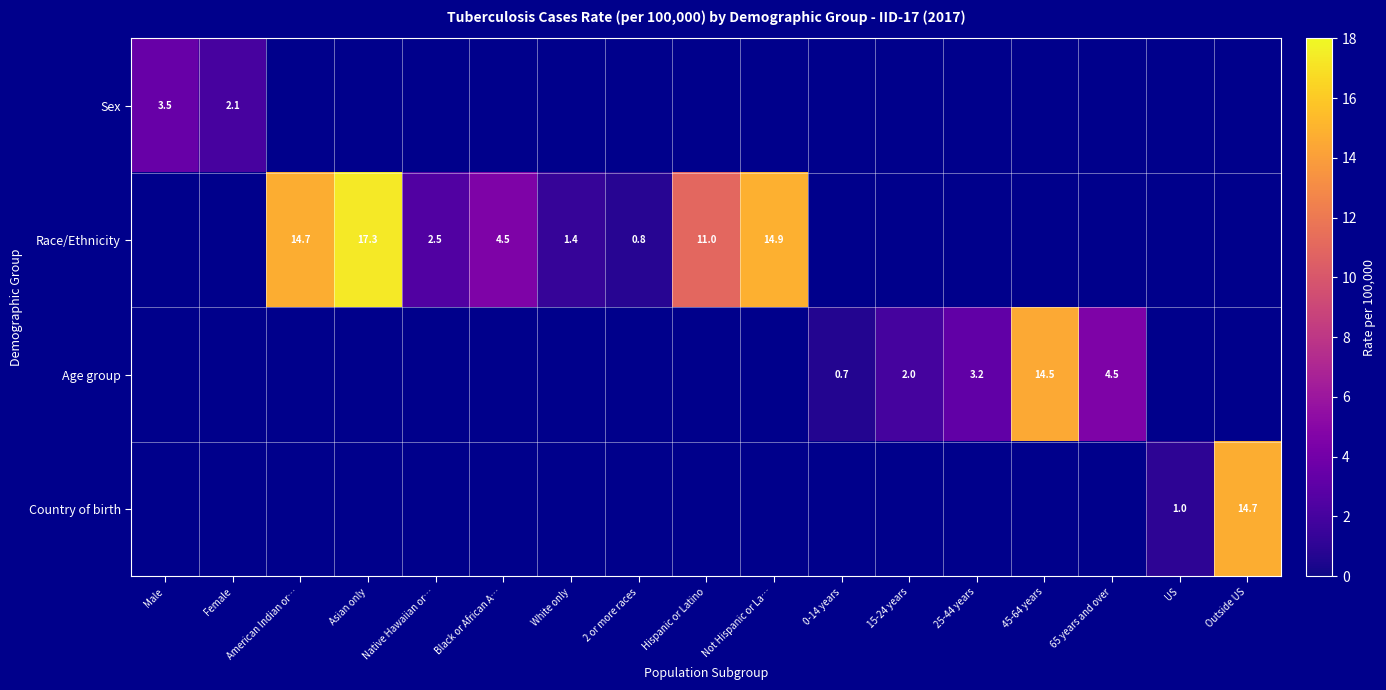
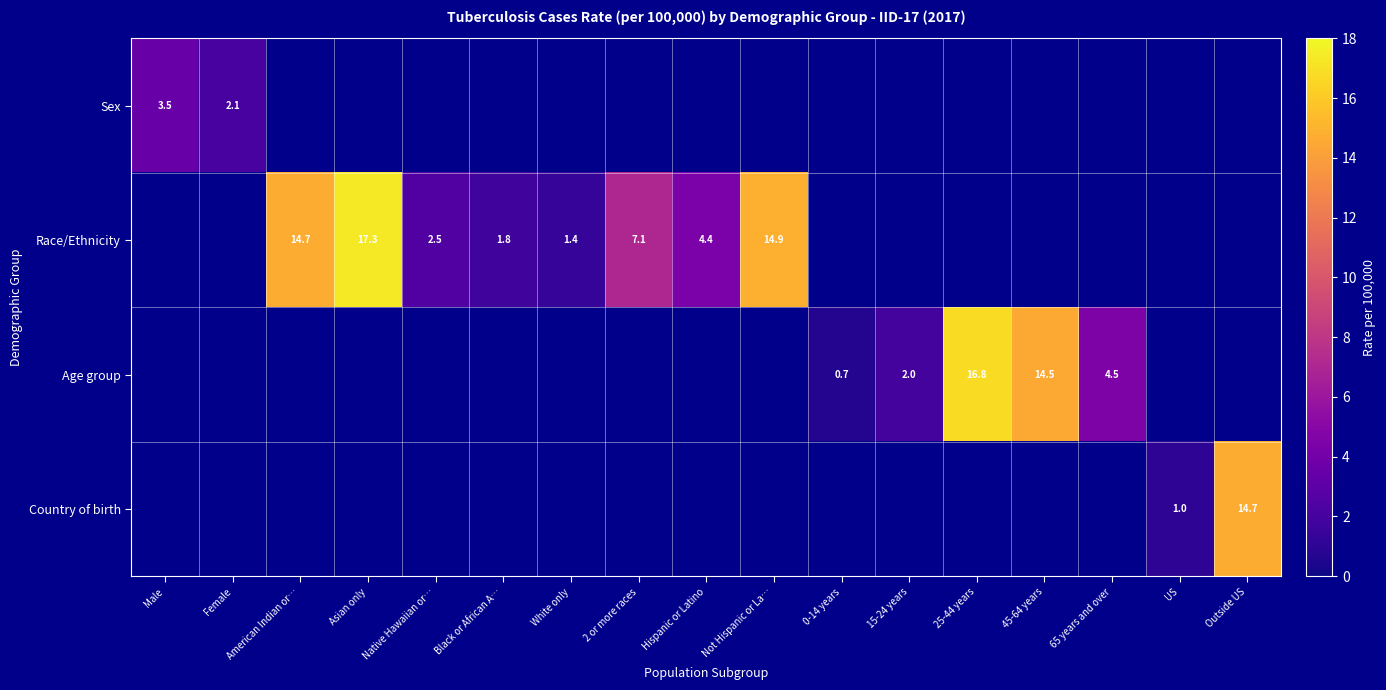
  {
    "Sex": {
      "Male": 3.5,
      "Female": 2.1
    },
    "Race/Ethnicity": {
      "American Indian or…": 14.7,
      "Asian only": 17.3,
      "Native Hawaiian or…": 2.5,
-     "Black or African A…": 4.5,
+     "Black or African A…": 1.8,
      "White only": 1.4,
-     "2 or more races": 0.8,
-     "Hispanic or Latino": 11.0,
+     "2 or more races": 7.1,
+     "Hispanic or Latino": 4.4,
      "Not Hispanic or La…": 14.9
    },
    "Age group": {
      "0-14 years": 0.7,
      "15-24 years": 2.0,
-     "25-44 years": 3.2,
+     "25-44 years": 16.8,
      "45-64 years": 14.5,
      "65 years and over": 4.5
    },
    "Country of birth": {
      "US": 1.0,
      "Outside US": 14.7
    }
  }
